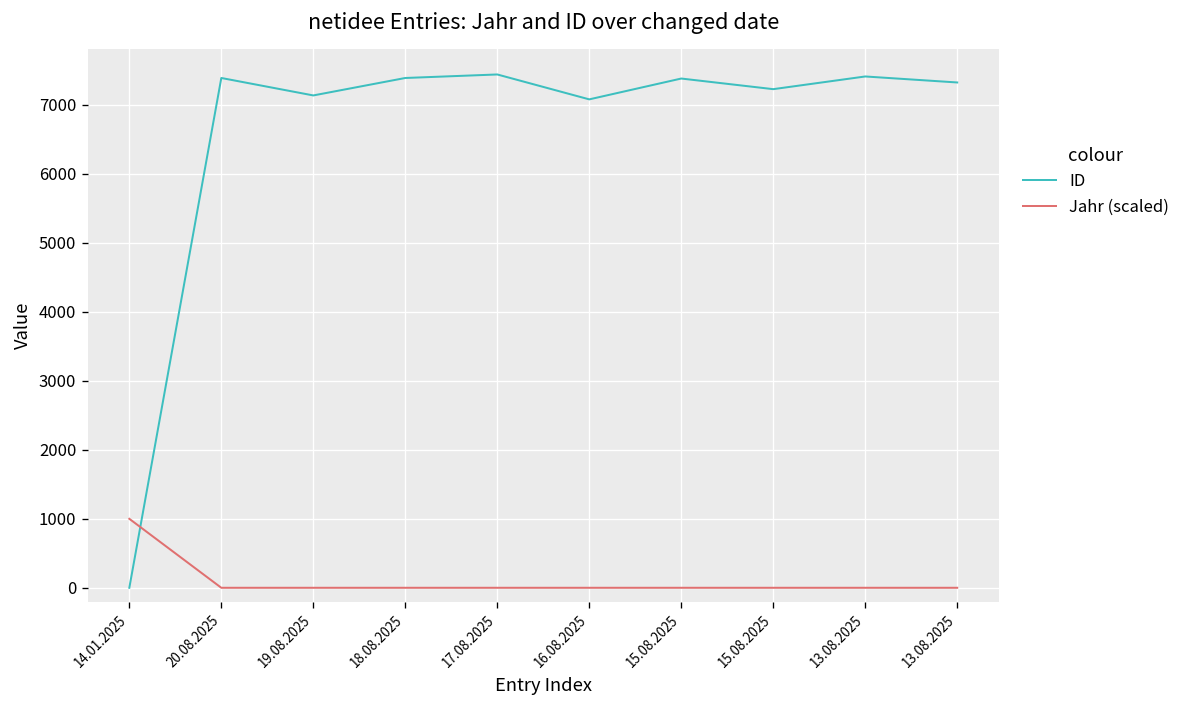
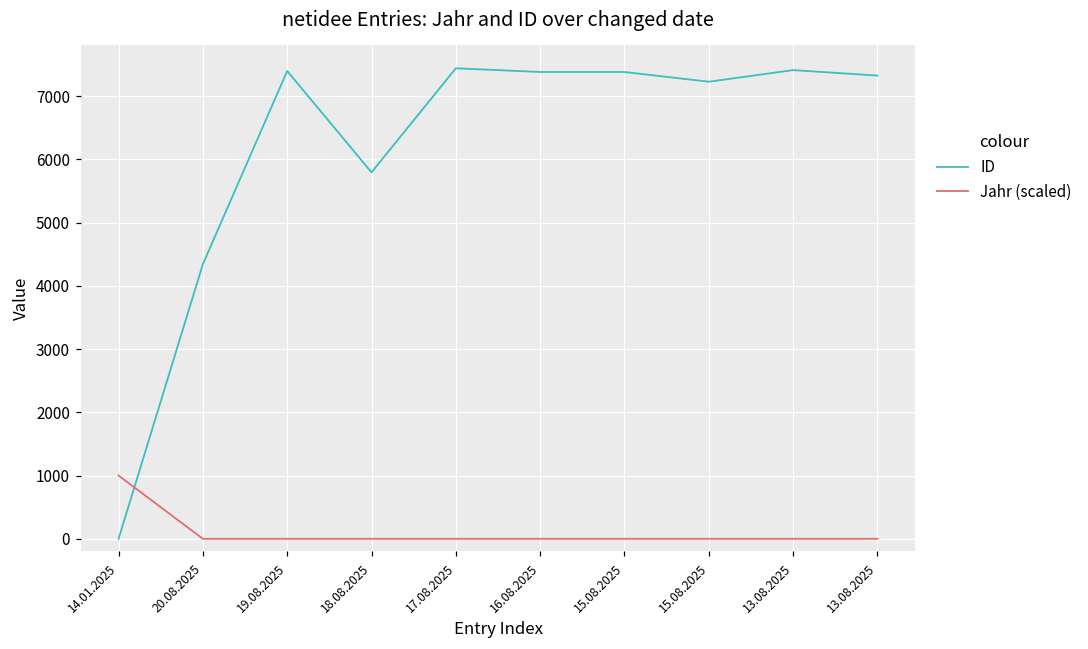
  {
    "ID": {
      "14.01.2025": 0,
-     "20.08.2025": 7400,
-     "19.08.2025": 7100,
-     "18.08.2025": 7400,
+     "20.08.2025": 4300,
+     "19.08.2025": 7400,
+     "18.08.2025": 5800,
      "17.08.2025": 7400,
-     "16.08.2025": 7100
+     "16.08.2025": 7400
    },
    "Jahr (scaled)": {
      "14.01.2025": 1000,
      "20.08.2025": 0,
      "19.08.2025": 0,
      "18.08.2025": 0,
      "17.08.2025": 0,
      "16.08.2025": 0
    }
  }
